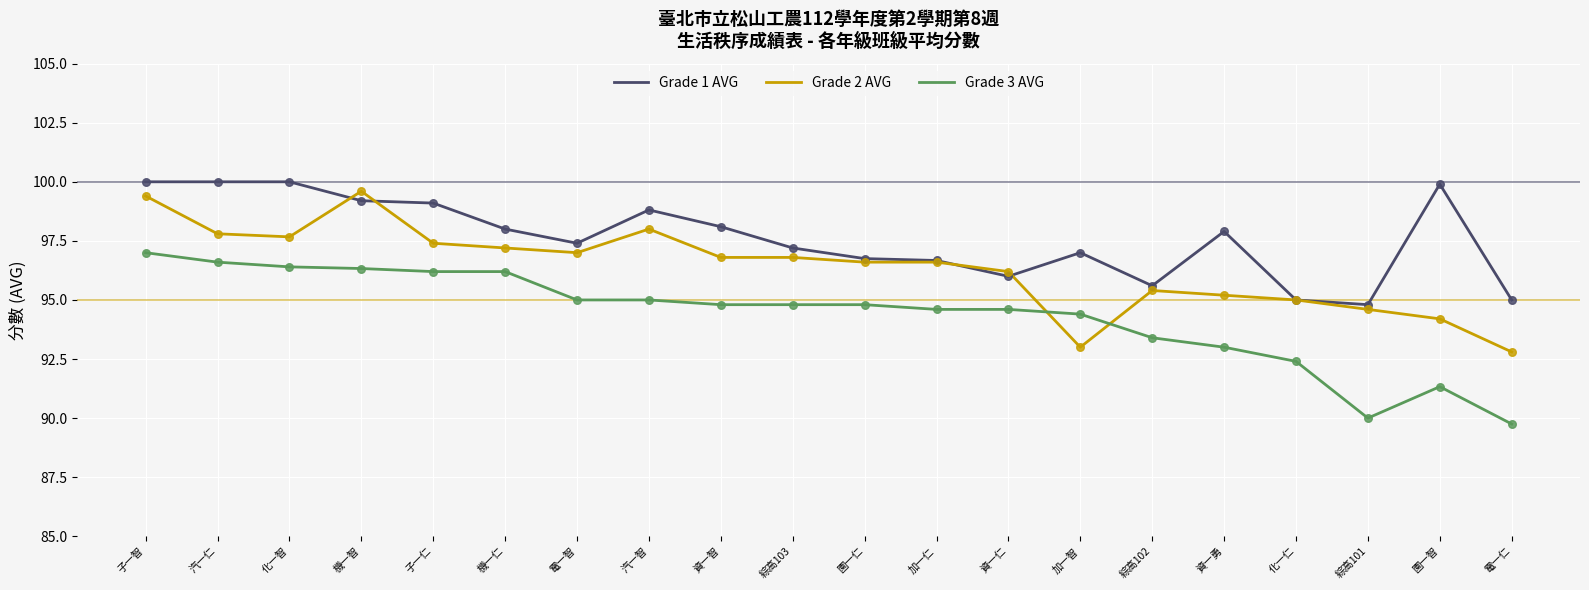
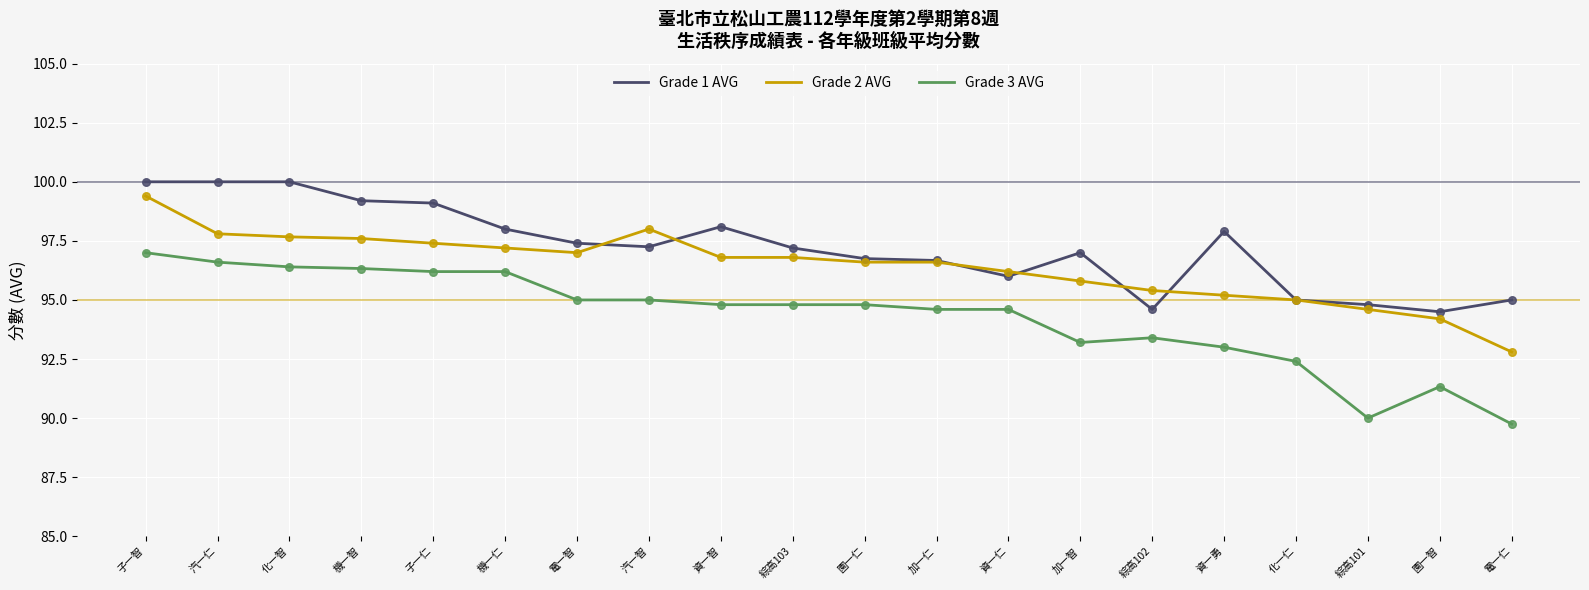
  {
    "Grade 1 AVG": {
      "子一智": 100.0,
      "汽一仁": 100.0,
      "化一智": 100.0,
      "機一智": 99.2,
      "子一仁": 99.1,
      "機一仁": 98.0,
      "電一智": 97.4,
-     "汽一智": 98.8,
+     "汽一智": 97.3,
      "資一智": 98.1,
      "綜高103": 97.2,
      "園一仁": 96.8,
      "資一仁": 96.0,
      "加一智": 97.0,
-     "綜高102": 95.6,
+     "綜高102": 94.6,
      "資一勇": 97.9,
      "綜高101": 94.8,
-     "園一智": 99.9,
+     "園一智": 94.5,
      "電一仁": 95.0
    },
    "Grade 2 AVG": {
      "子一智": 99.4,
      "汽一仁": 97.8,
      "化一智": 97.7,
-     "機一智": 99.6,
+     "機一智": 97.6,
      "子一仁": 97.4,
      "機一仁": 97.2,
      "電一智": 97.0,
      "汽一智": 98.0,
      "資一智": 96.8,
      "綜高103": 96.8,
      "園一仁": 96.6,
      "資一仁": 96.2,
-     "加一智": 93.0,
+     "加一智": 95.8,
      "綜高102": 95.4,
      "資一勇": 95.2,
      "綜高101": 94.6,
      "園一智": 94.2,
      "電一仁": 92.8
    },
    "Grade 3 AVG": {
      "子一智": 97.0,
      "汽一仁": 96.6,
      "化一智": 96.4,
      "機一智": 96.3,
      "子一仁": 96.2,
      "機一仁": 96.2,
      "電一智": 95.0,
      "汽一智": 95.0,
      "資一智": 94.8,
      "綜高103": 94.8,
      "園一仁": 94.8,
      "加一仁": 94.6,
      "資一仁": 94.6,
-     "加一智": 94.4,
+     "加一智": 93.2,
      "綜高102": 93.4,
      "資一勇": 93.0,
      "化一仁": 92.4,
      "綜高101": 90.0,
      "園一智": 91.3,
      "電一仁": 89.8
    }
  }
